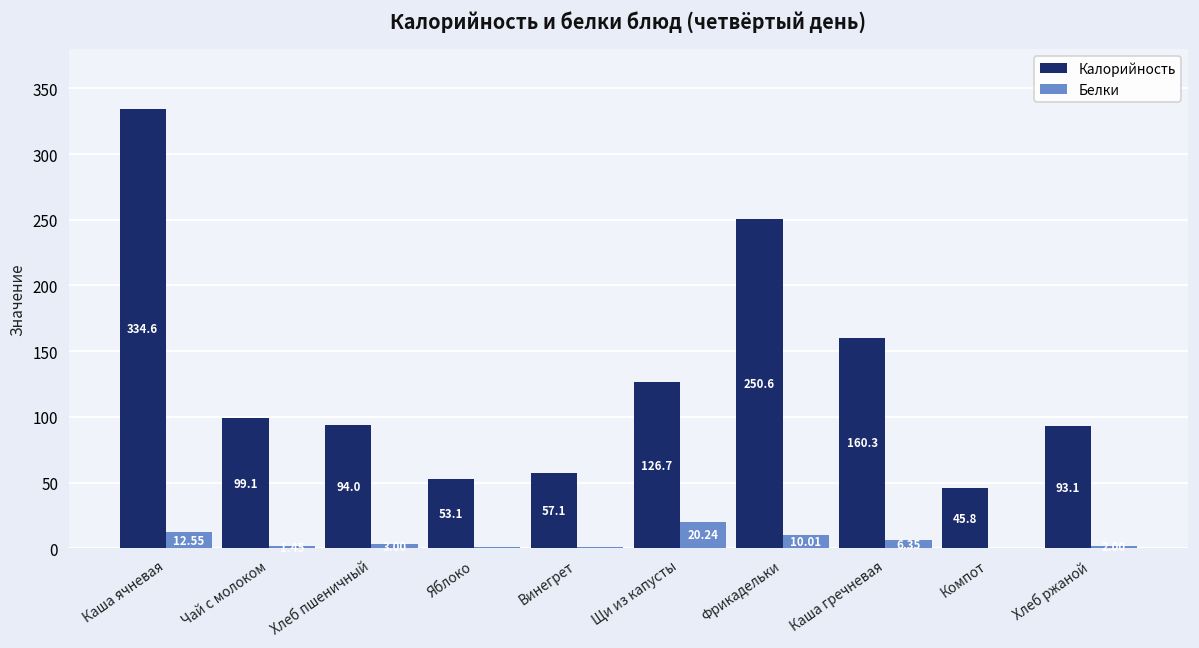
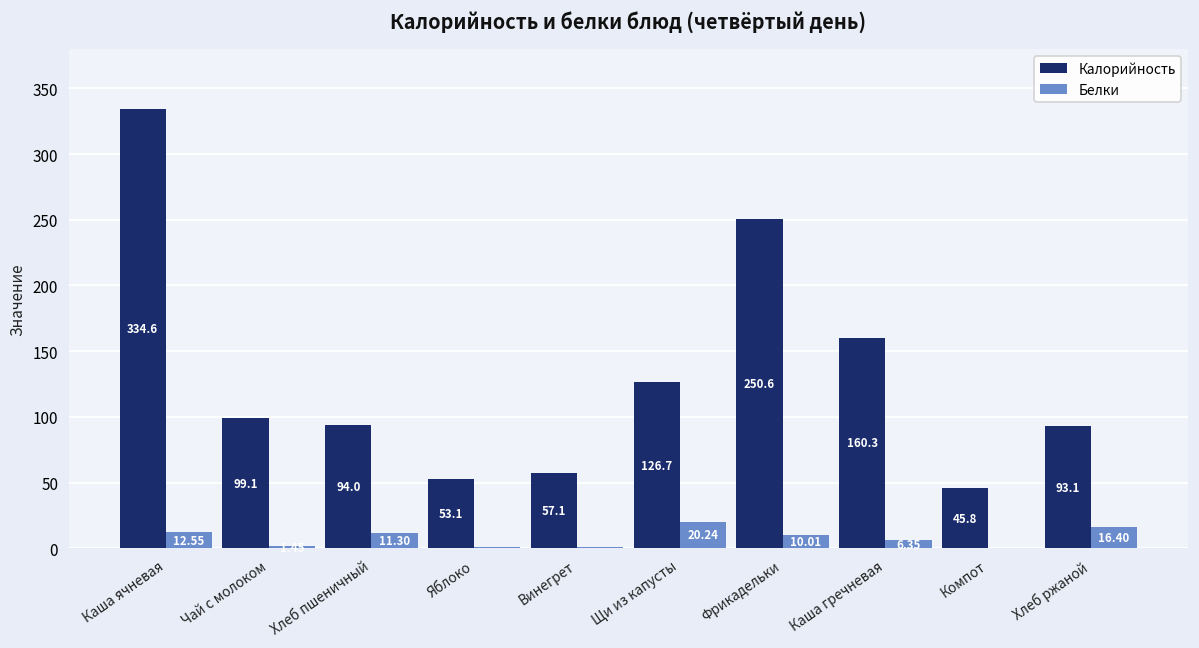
  {
    "Калорийность": {
      "Каша ячневая": 334.6,
      "Чай с молоком": 99.1,
      "Хлеб пшеничный": 94.0,
      "Яблоко": 53.1,
      "Винегрет": 57.1,
      "Щи из капусты": 126.7,
      "Фрикадельки": 250.6,
      "Каша гречневая": 160.3,
      "Компот": 45.8,
      "Хлеб ржаной": 93.1
    },
    "Белки": {
-     "Хлеб пшеничный": 3,
-     "Хлеб ржаной": 2
+     "Хлеб пшеничный": 11,
+     "Хлеб ржаной": 16
    }
  }
